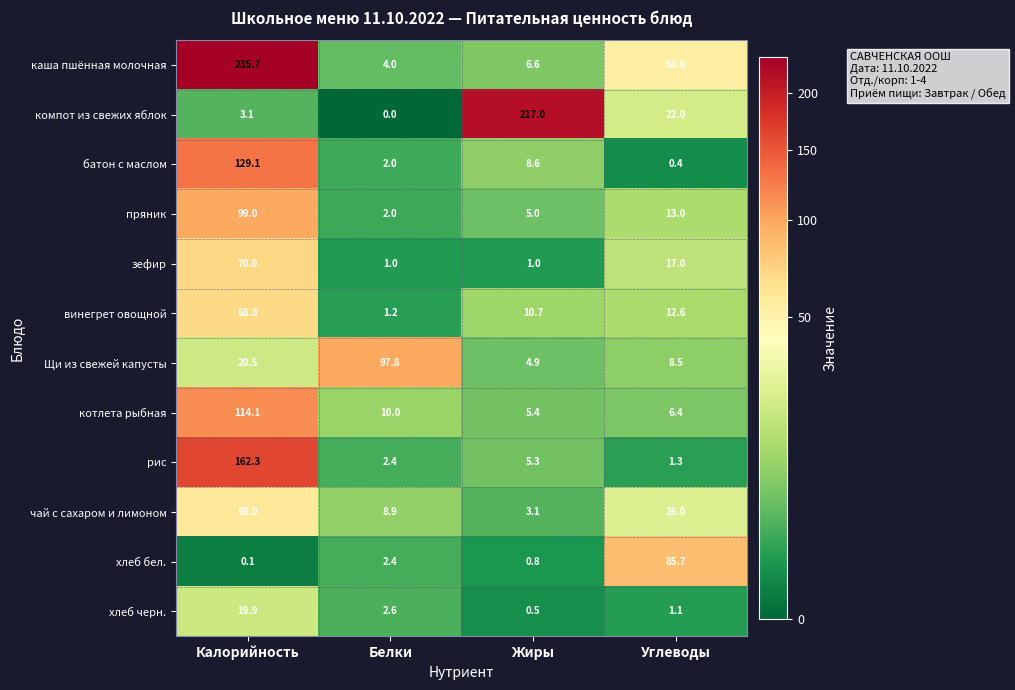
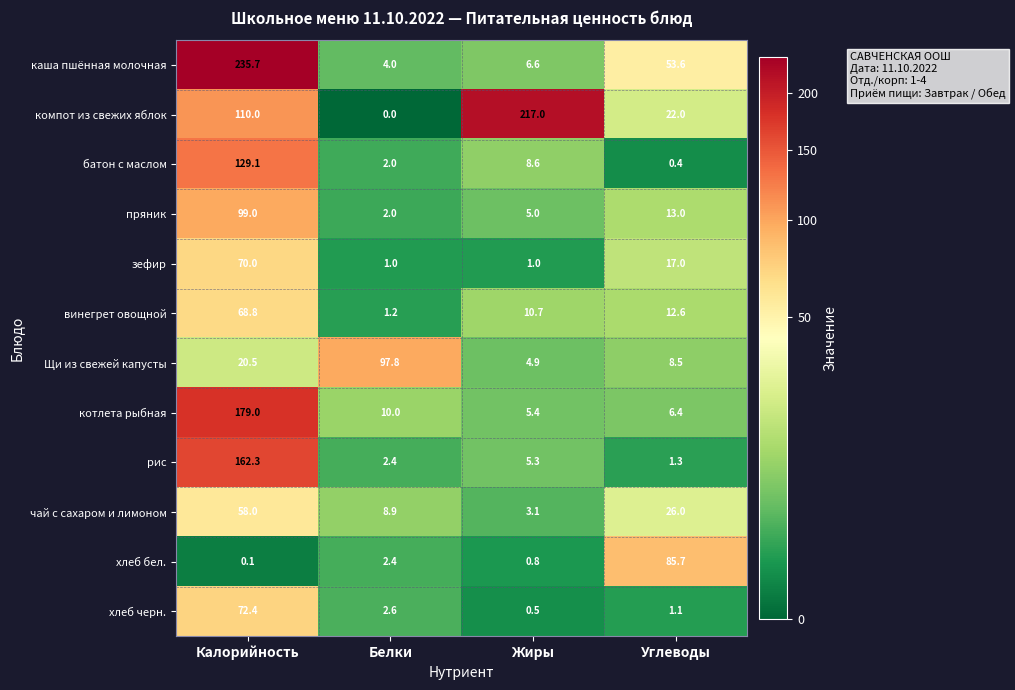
  {
    "каша пшённая молочная": {
      "Калорийность": 235.7,
      "Белки": 4.0,
      "Жиры": 6.6,
      "Углеводы": 53.6
    },
    "компот из свежих яблок": {
-     "Калорийность": 3.1,
+     "Калорийность": 110.0,
      "Белки": 0.0,
      "Жиры": 217.0,
      "Углеводы": 22.0
    },
    "батон с маслом": {
      "Калорийность": 129.1,
      "Белки": 2.0,
      "Жиры": 8.6,
      "Углеводы": 0.4
    },
    "пряник": {
      "Калорийность": 99.0,
      "Белки": 2.0,
      "Жиры": 5.0,
      "Углеводы": 13.0
    },
    "зефир": {
      "Калорийность": 70.0,
      "Белки": 1.0,
      "Жиры": 1.0,
      "Углеводы": 17.0
    },
    "винегрет овощной": {
      "Калорийность": 68.8,
      "Белки": 1.2,
      "Жиры": 10.7,
      "Углеводы": 12.6
    },
    "Щи из свежей капусты": {
      "Калорийность": 20.5,
      "Белки": 97.8,
      "Жиры": 4.9,
      "Углеводы": 8.5
    },
    "котлета рыбная": {
-     "Калорийность": 114.1,
+     "Калорийность": 179.0,
      "Белки": 10.0,
      "Жиры": 5.4,
      "Углеводы": 6.4
    },
    "рис": {
      "Калорийность": 162.3,
      "Белки": 2.4,
      "Жиры": 5.3,
      "Углеводы": 1.3
    },
    "чай с сахаром и лимоном": {
      "Калорийность": 58.0,
      "Белки": 8.9,
      "Жиры": 3.1,
      "Углеводы": 26.0
    },
    "хлеб бел.": {
      "Калорийность": 0.1,
      "Белки": 2.4,
      "Жиры": 0.8,
      "Углеводы": 85.7
    },
    "хлеб черн.": {
-     "Калорийность": 19.9,
+     "Калорийность": 72.4,
      "Белки": 2.6,
      "Жиры": 0.5,
      "Углеводы": 1.1
    }
  }
